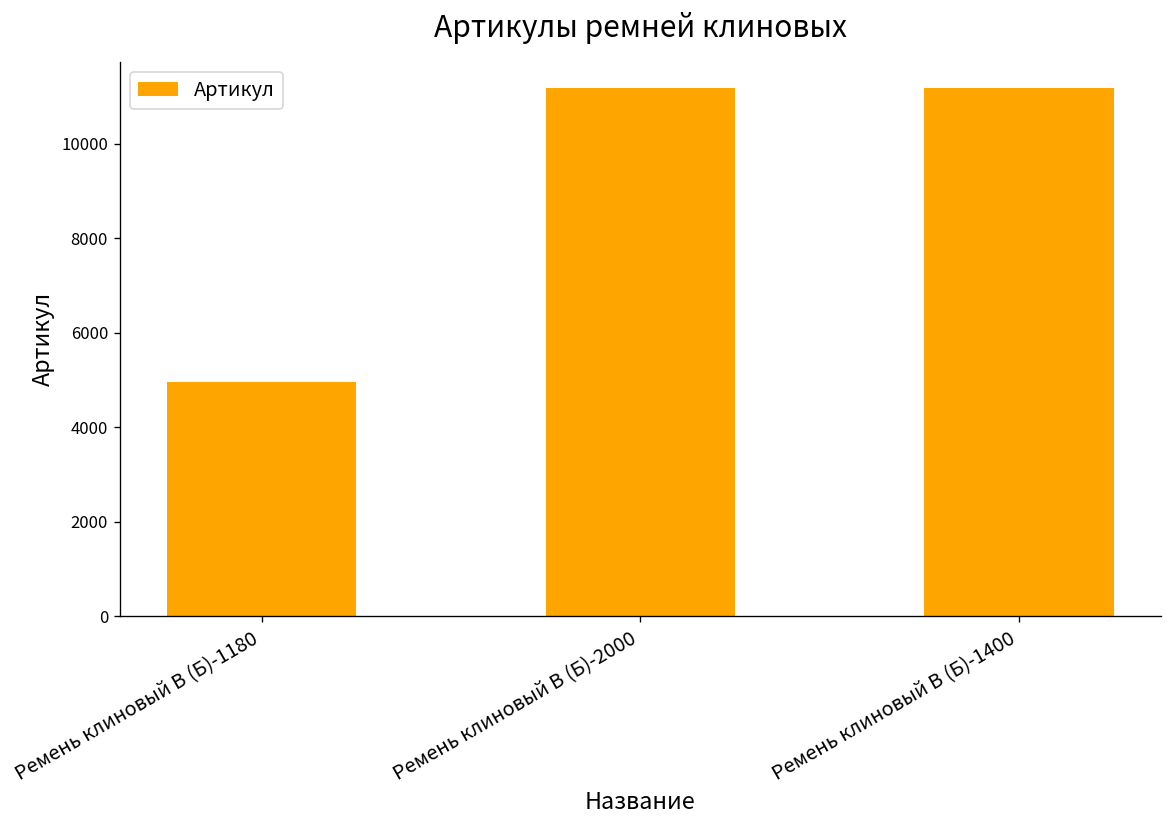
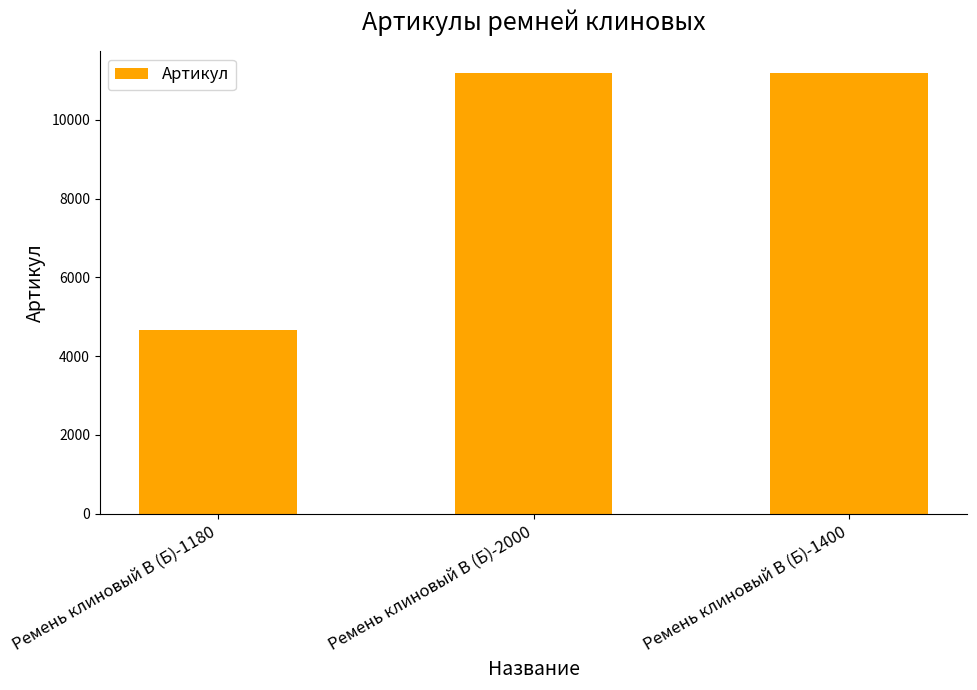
  {
-   "Ремень клиновый В (Б)-1180": 5000,
+   "Ремень клиновый В (Б)-1180": 4700,
    "Ремень клиновый В (Б)-2000": 11200,
    "Ремень клиновый В (Б)-1400": 11200
  }
